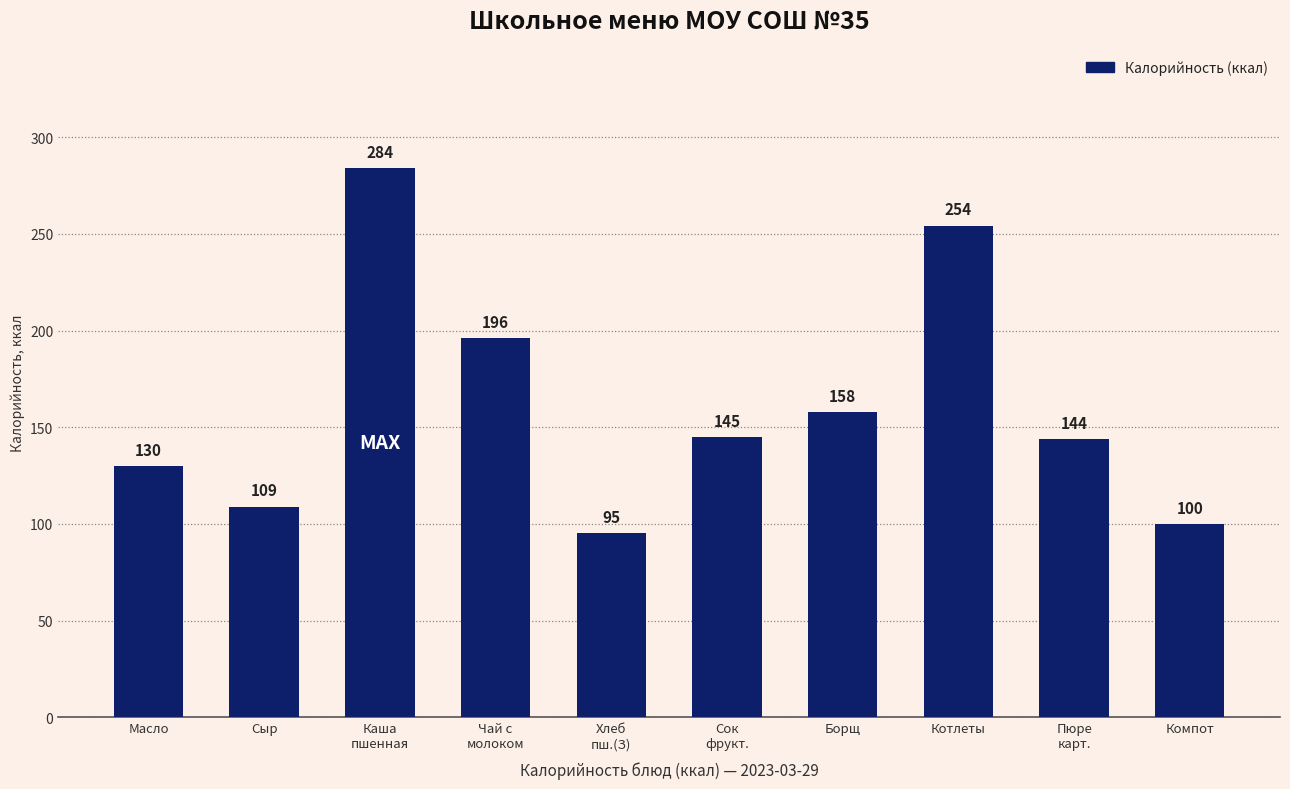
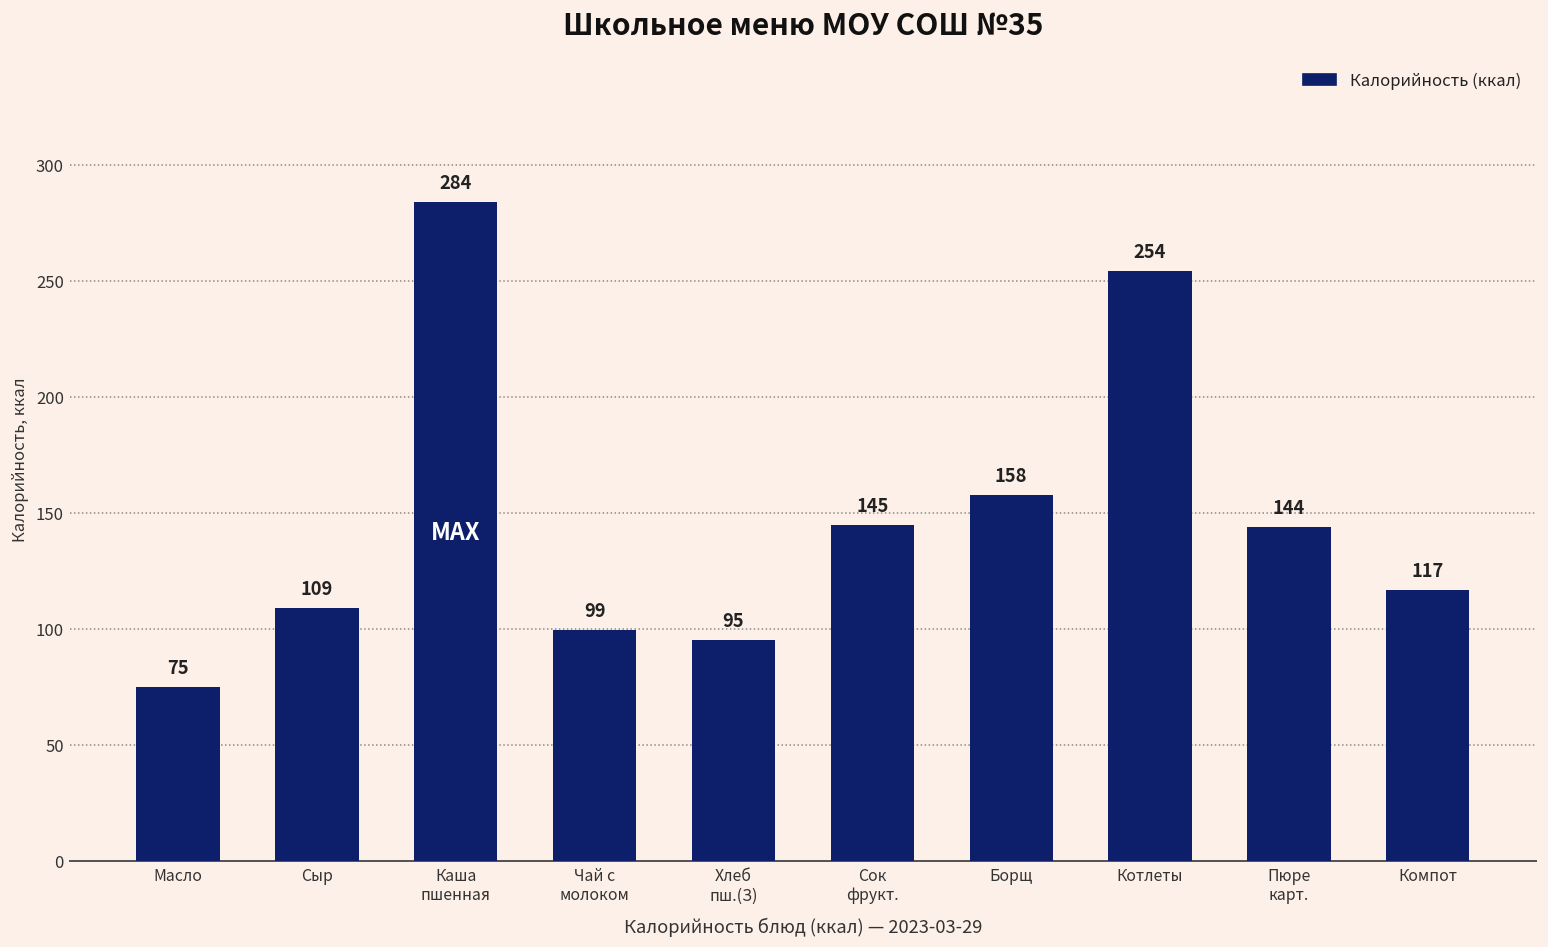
  {
-   "Масло": 130,
+   "Масло": 75,
    "Сыр": 109,
    "Каша пшенная": 284,
-   "Чай с молоком": 196,
+   "Чай с молоком": 99,
    "Хлеб пш.(З)": 95,
    "Сок фрукт.": 145,
    "Борщ": 158,
    "Котлеты": 254,
    "Пюре карт.": 144,
-   "Компот": 100
+   "Компот": 117
  }
